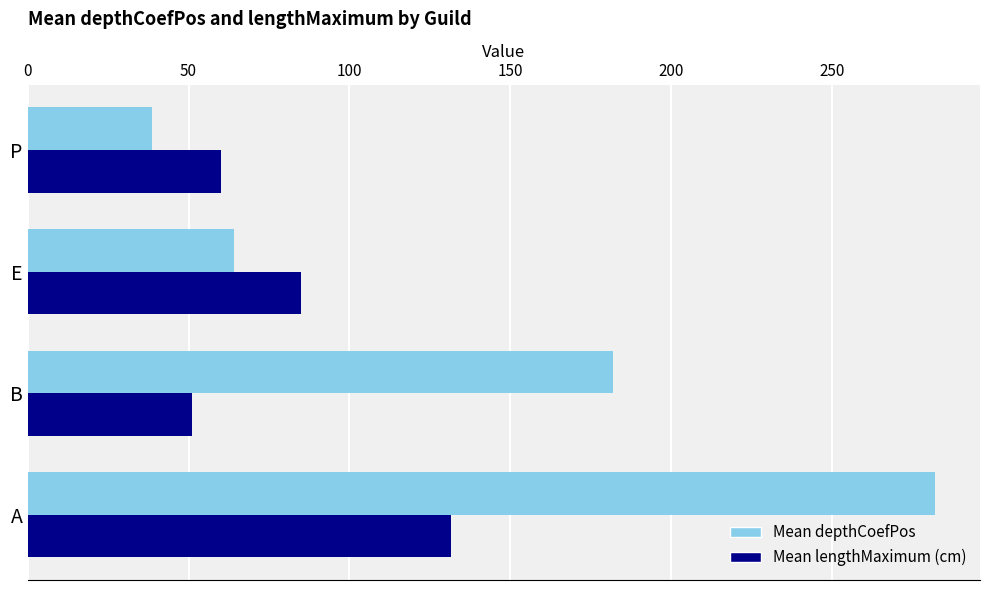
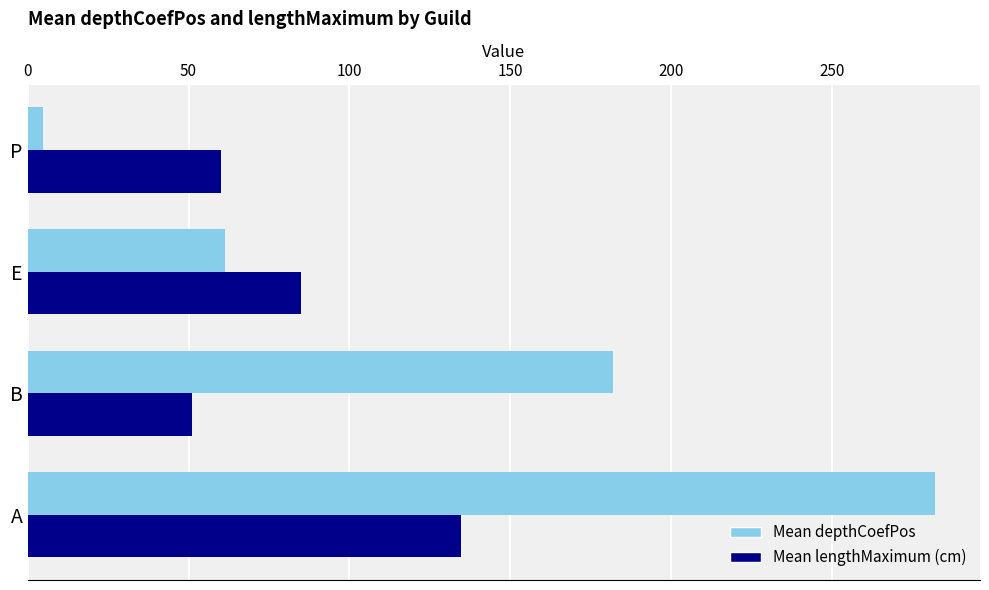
  {
    "Mean depthCoefPos": {
-     "P": 39,
-     "E": 64,
+     "P": 5,
+     "E": 61,
      "B": 182,
      "A": 282
    },
    "Mean lengthMaximum (cm)": {
      "P": 60,
      "E": 85,
      "B": 51,
-     "A": 132
+     "A": 135
    }
  }
